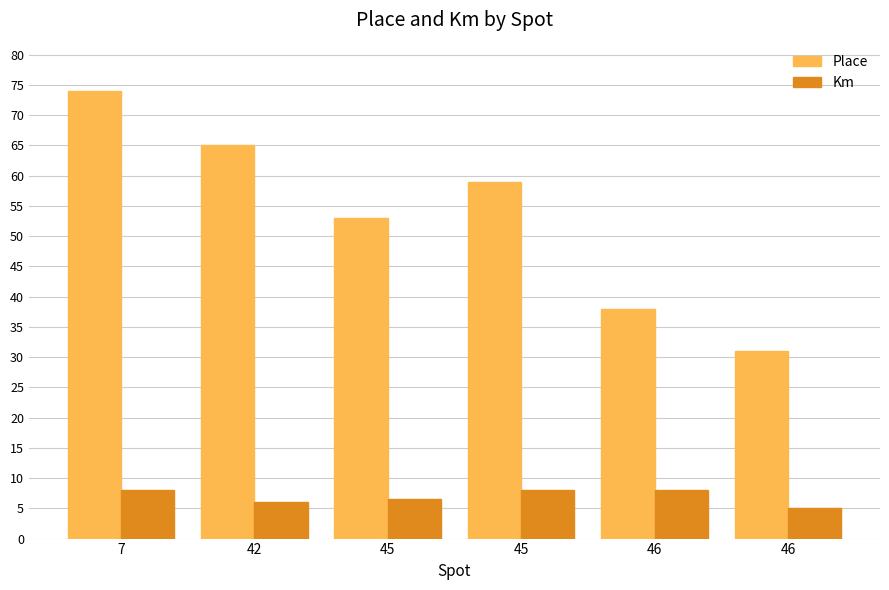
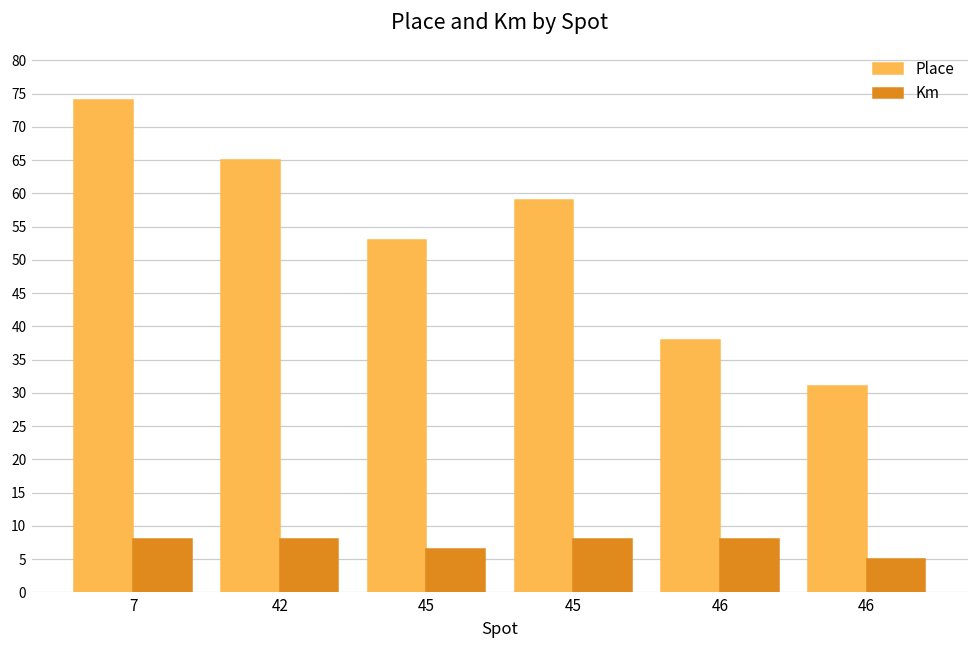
  {
    "Place": {
      "7": 74,
      "42": 65
    },
    "Km": {
      "7": 8,
-     "42": 6
+     "42": 8
    }
  }
